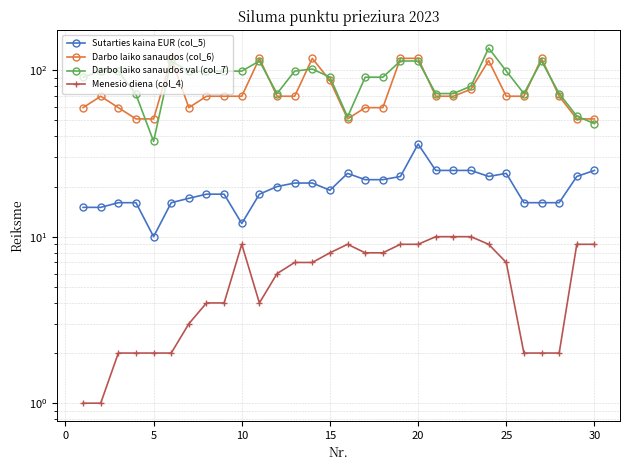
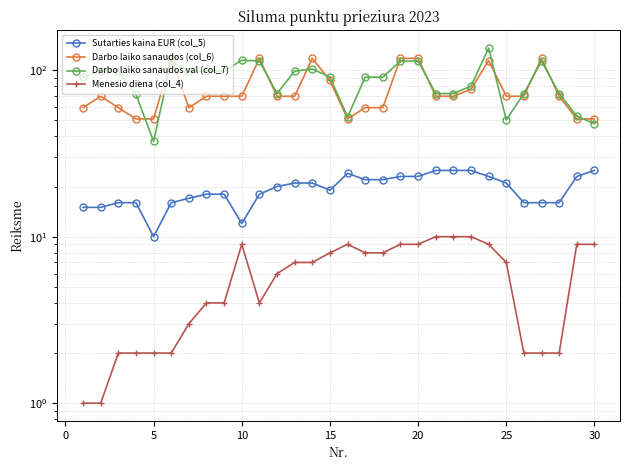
  {
    "Sutarties kaina EUR (col_5)": {
      "5": 10,
      "10": 12,
      "15": 19,
-     "20": 36,
-     "25": 24,
+     "20": 23,
+     "25": 21,
      "30": 25
    },
    "Darbo laiko sanaudos val (col_7)": {
      "5": 37,
-     "10": 100,
+     "10": 110,
      "15": 90,
      "20": 110,
-     "25": 100,
+     "25": 50,
      "30": 48
    }
  }
